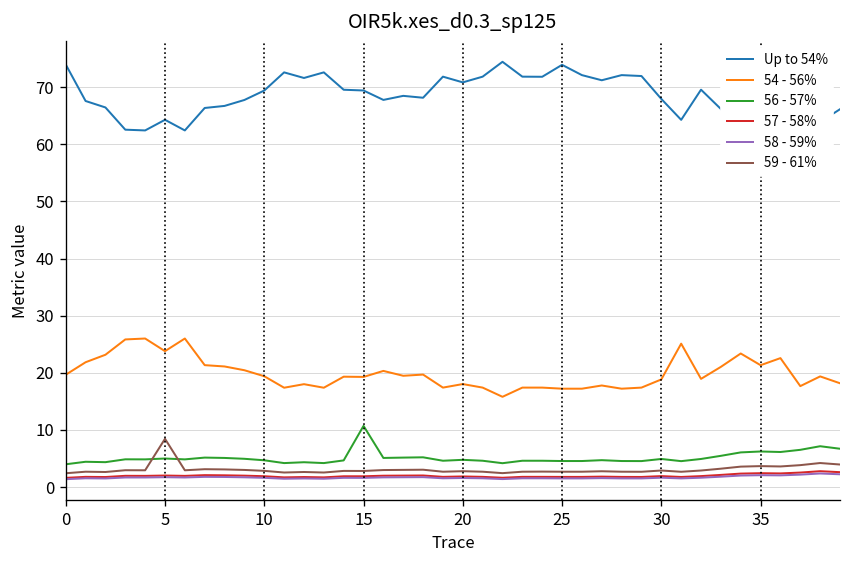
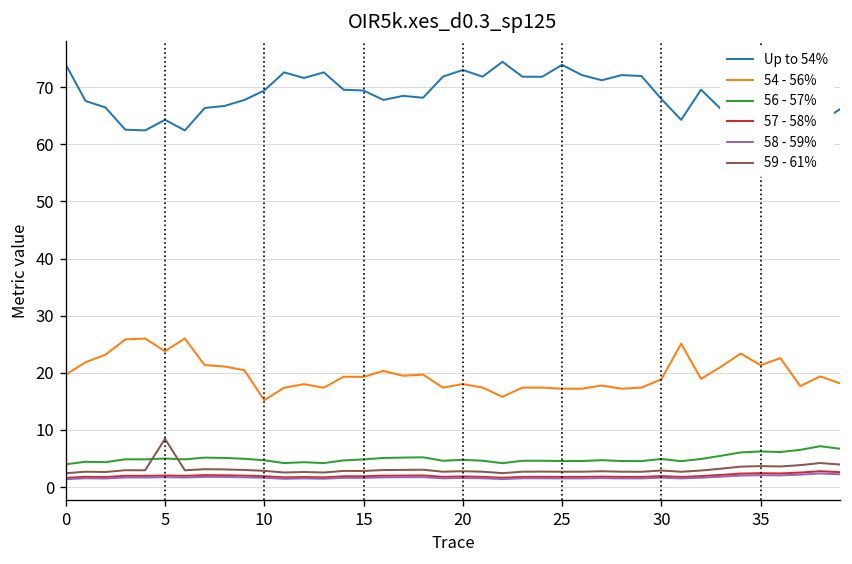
  {
    "Up to 54%": {
      "0": 74,
      "5": 64,
      "10": 69,
      "15": 69,
-     "20": 71,
+     "20": 73,
      "25": 74,
      "30": 68
    },
    "54 - 56%": {
      "0": 20,
      "5": 24,
-     "10": 19,
+     "10": 15,
      "15": 19,
      "20": 18,
      "25": 17,
      "30": 19,
      "35": 21
    },
    "56 - 57%": {
      "0": 4,
      "5": 5,
      "10": 5,
-     "15": 11,
+     "15": 5,
      "20": 5,
      "25": 5,
      "30": 5,
      "35": 6
    },
    "59 - 61%": {
      "0": 2,
      "5": 8,
      "10": 3,
      "15": 3,
      "20": 3,
      "25": 3,
      "30": 3,
      "35": 4
    }
  }
